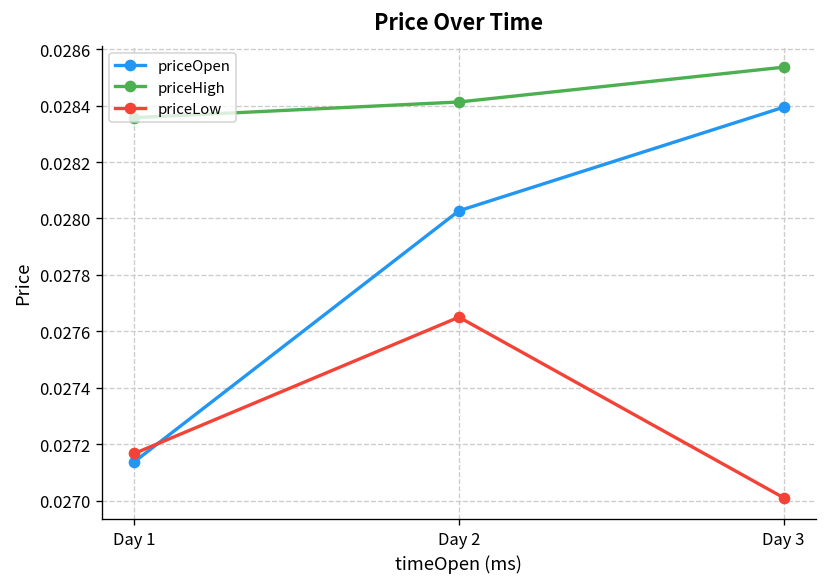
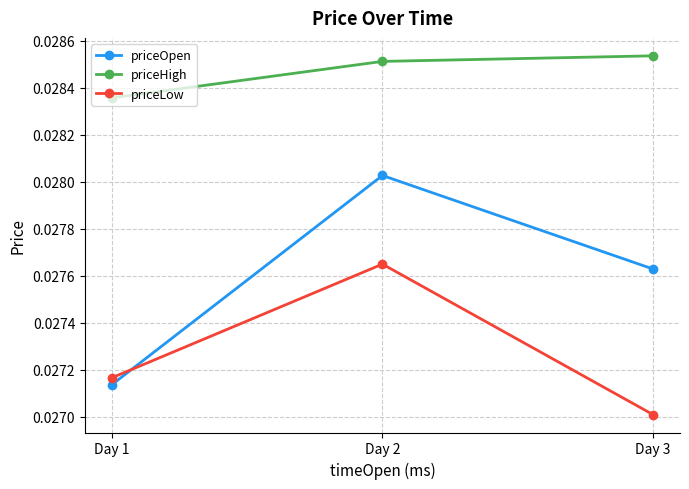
  {
    "priceOpen": {
      "Day 1": 0.02714,
      "Day 2": 0.02803,
-     "Day 3": 0.02839
+     "Day 3": 0.02763
    },
    "priceHigh": {
-     "Day 2": 0.02841,
+     "Day 2": 0.02851,
      "Day 3": 0.02854
    },
    "priceLow": {
      "Day 1": 0.02717,
      "Day 2": 0.02765,
      "Day 3": 0.02701
    }
  }
